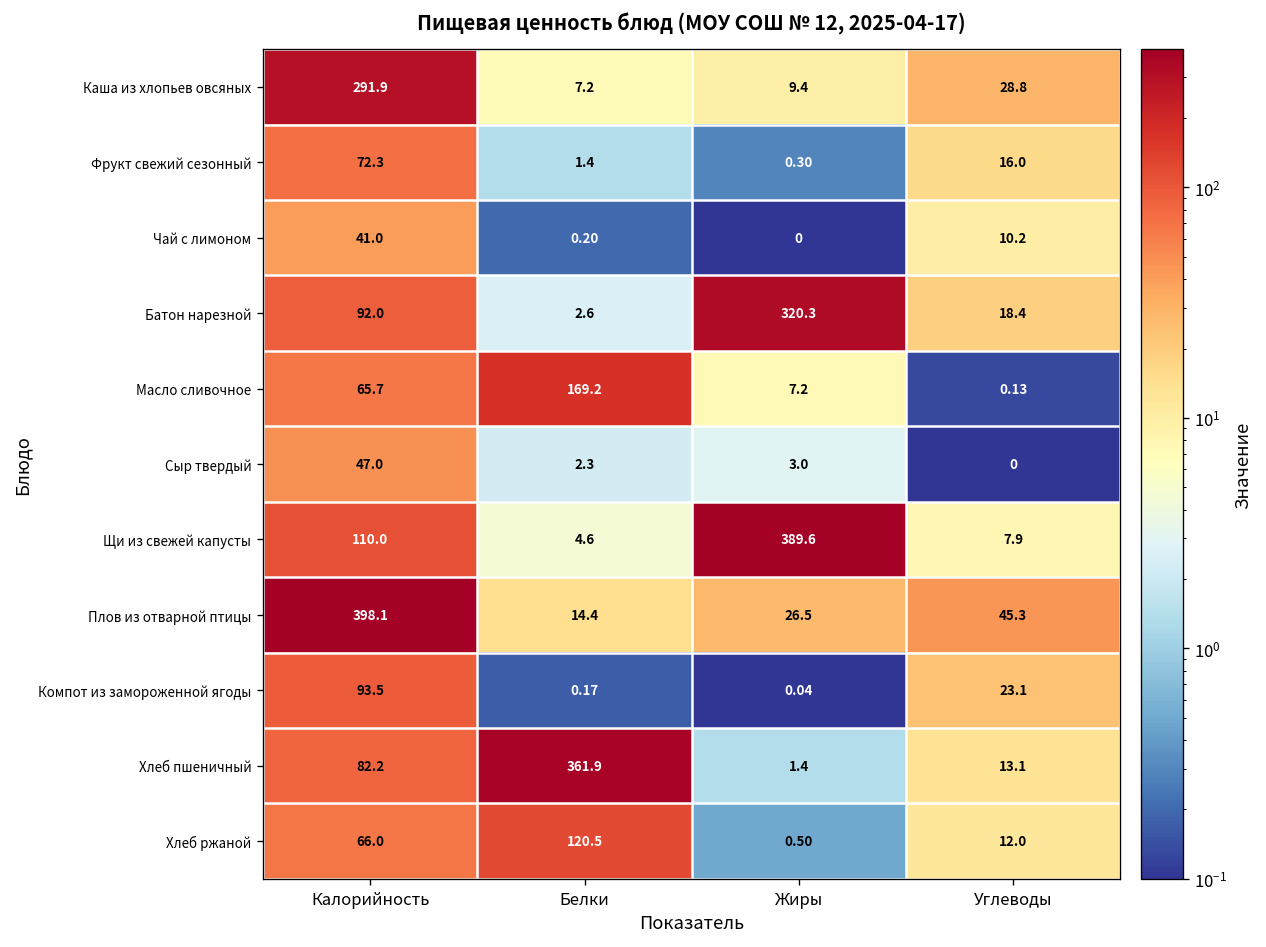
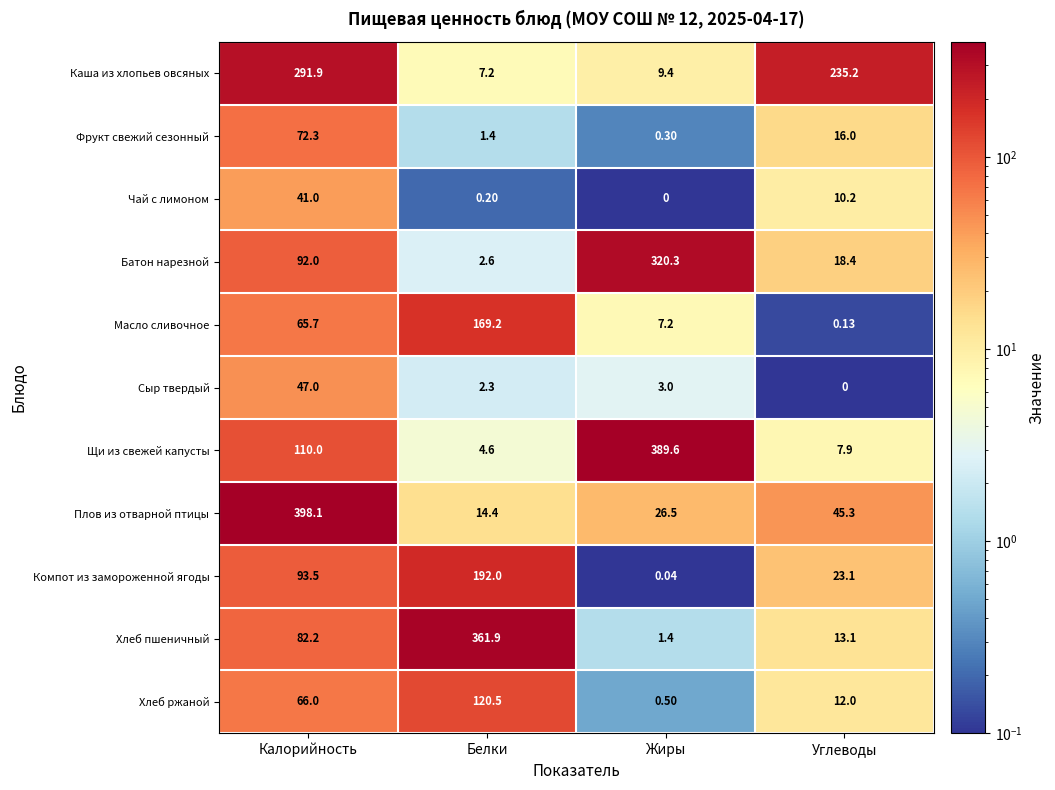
  {
    "Каша из хлопьев овсяных": {
      "Калорийность": 291.9,
      "Белки": 7.2,
      "Жиры": 9.4,
-     "Углеводы": 28.8
+     "Углеводы": 235.2
    },
    "Фрукт свежий сезонный": {
      "Калорийность": 72.3,
      "Белки": 1.4,
      "Жиры": 0.30,
      "Углеводы": 16.0
    },
    "Чай с лимоном": {
      "Калорийность": 41.0,
      "Белки": 0.20,
      "Жиры": 0,
      "Углеводы": 10.2
    },
    "Батон нарезной": {
      "Калорийность": 92.0,
      "Белки": 2.6,
      "Жиры": 320.3,
      "Углеводы": 18.4
    },
    "Масло сливочное": {
      "Калорийность": 65.7,
      "Белки": 169.2,
      "Жиры": 7.2,
      "Углеводы": 0.13
    },
    "Сыр твердый": {
      "Калорийность": 47.0,
      "Белки": 2.3,
      "Жиры": 3.0,
      "Углеводы": 0
    },
    "Щи из свежей капусты": {
      "Калорийность": 110.0,
      "Белки": 4.6,
      "Жиры": 389.6,
      "Углеводы": 7.9
    },
    "Плов из отварной птицы": {
      "Калорийность": 398.1,
      "Белки": 14.4,
      "Жиры": 26.5,
      "Углеводы": 45.3
    },
    "Компот из замороженной ягоды": {
      "Калорийность": 93.5,
-     "Белки": 0.17,
+     "Белки": 192.0,
      "Жиры": 0.04,
      "Углеводы": 23.1
    },
    "Хлеб пшеничный": {
      "Калорийность": 82.2,
      "Белки": 361.9,
      "Жиры": 1.4,
      "Углеводы": 13.1
    },
    "Хлеб ржаной": {
      "Калорийность": 66.0,
      "Белки": 120.5,
      "Жиры": 0.50,
      "Углеводы": 12.0
    }
  }
